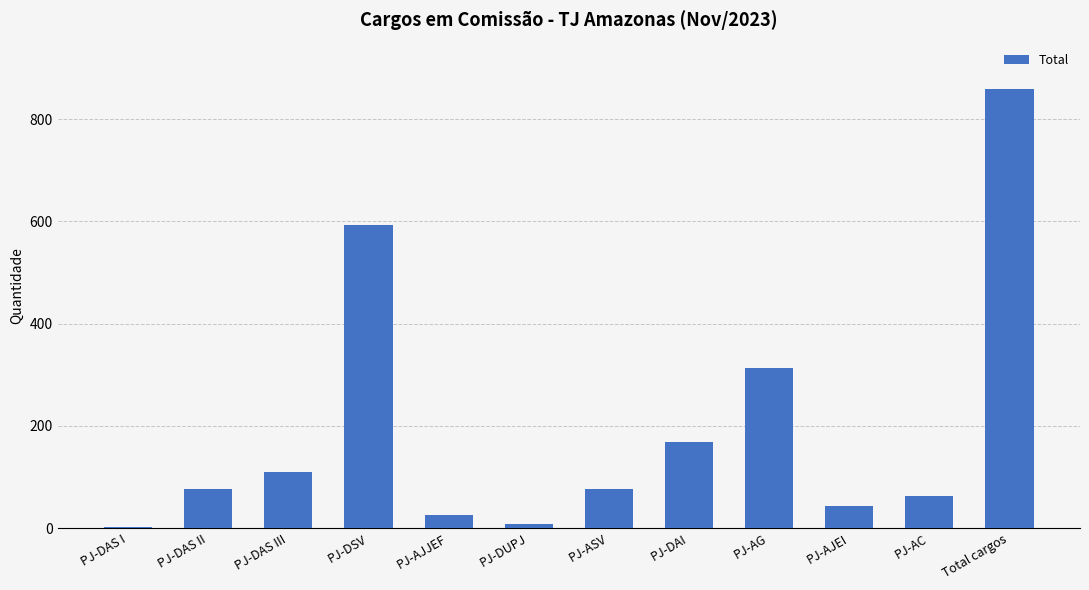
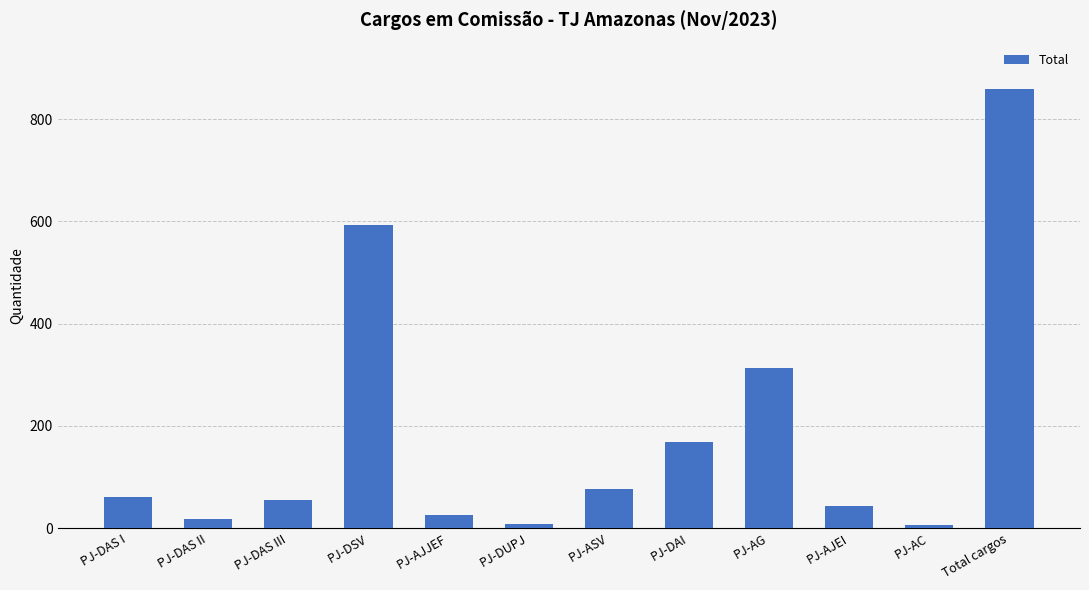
  {
-   "PJ-DAS I": 0,
-   "PJ-DAS II": 80,
-   "PJ-DAS III": 110,
+   "PJ-DAS I": 60,
+   "PJ-DAS II": 20,
+   "PJ-DAS III": 50,
    "PJ-DSV": 590,
    "PJ-AJJEF": 30,
    "PJ-DUPJ": 10,
    "PJ-ASV": 80,
    "PJ-DAI": 170,
    "PJ-AG": 310,
    "PJ-AJEI": 40,
-   "PJ-AC": 60,
+   "PJ-AC": 10,
    "Total cargos": 860
  }
